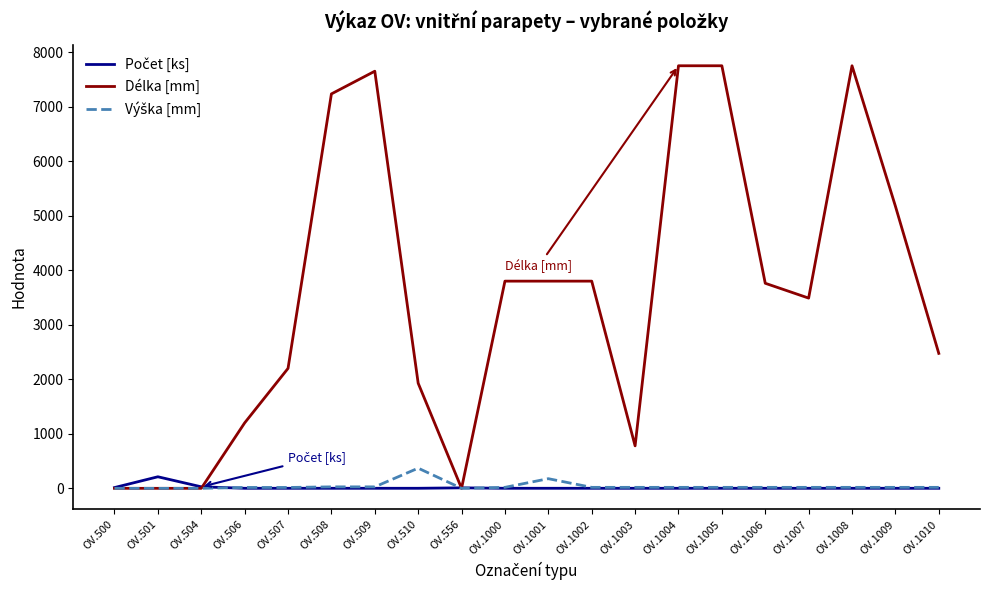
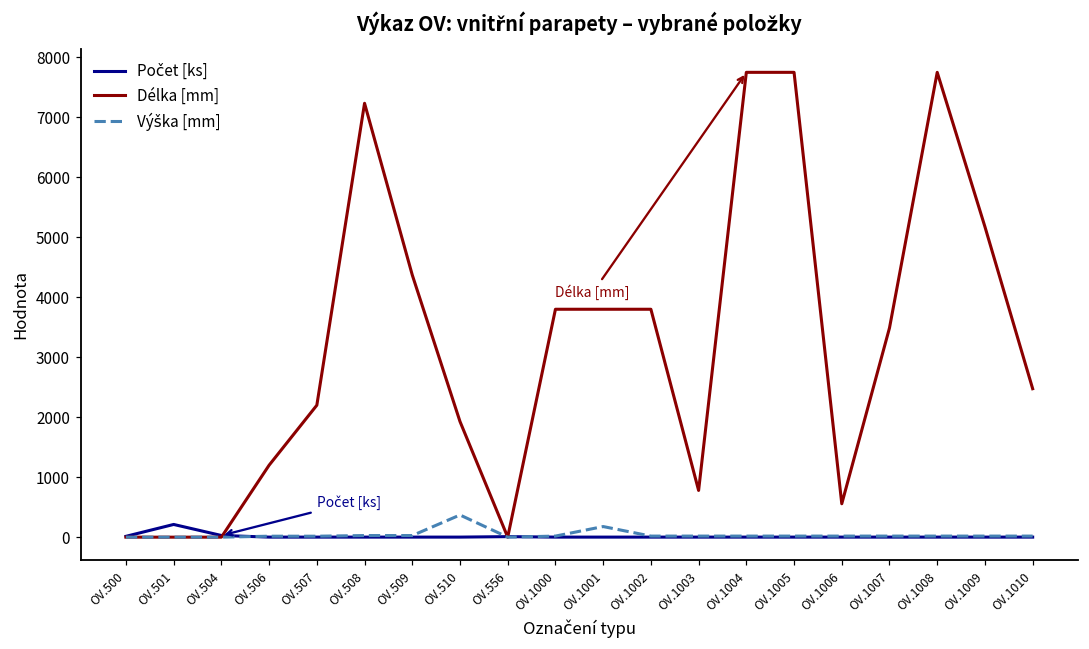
  {
    "Počet [ks]": {
      "OV.501": 200,
      "OV.510": 0,
      "OV.1001": 0
    },
    "Délka [mm]": {
      "OV.506": 1200,
      "OV.507": 2200,
      "OV.508": 7200,
-     "OV.509": 7700,
+     "OV.509": 4400,
      "OV.510": 1900,
      "OV.1000": 3800,
      "OV.1001": 3800,
      "OV.1002": 3800,
      "OV.1003": 800,
      "OV.1004": 7800,
      "OV.1005": 7800,
-     "OV.1006": 3800,
+     "OV.1006": 600,
      "OV.1007": 3500,
      "OV.1008": 7800,
      "OV.1009": 5200,
      "OV.1010": 2500
    },
    "Výška [mm]": {
      "OV.510": 400,
      "OV.1001": 200
    }
  }
